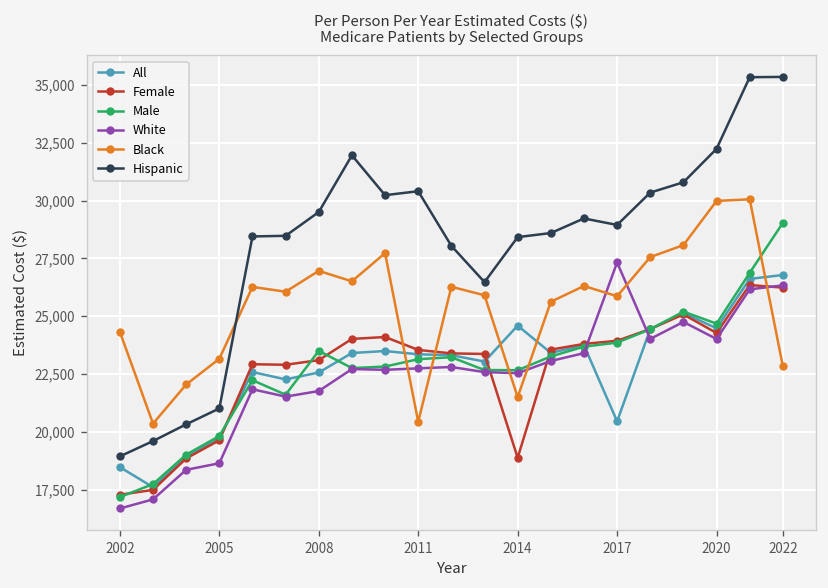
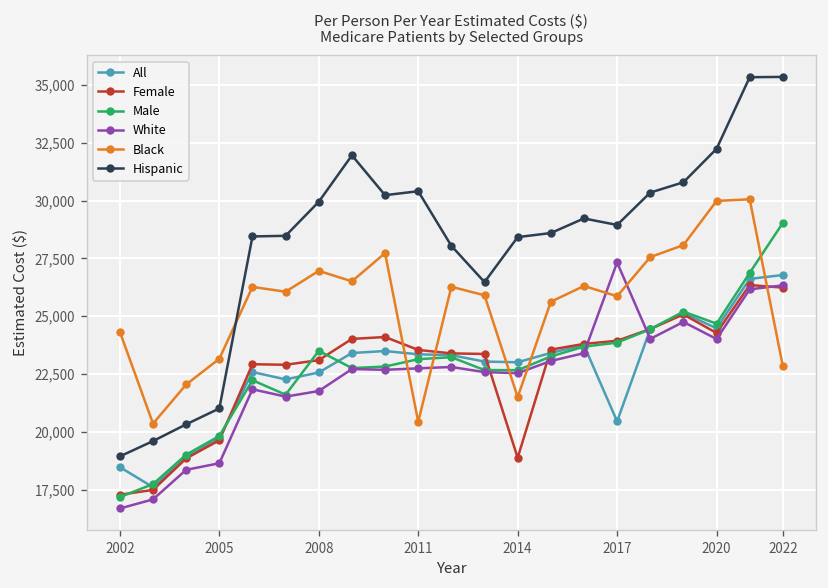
  {
    "All": {
      "2002": "18,500",
      "2008": "22,600",
      "2011": "23,400",
-     "2014": "24,600",
+     "2014": "23,000",
      "2017": "20,500",
      "2020": "24,500",
      "2022": "26,800"
    },
    "Female": {
      "2008": "23,100",
      "2011": "23,500",
      "2014": "18,900",
      "2020": "24,300"
    },
    "Male": {
      "2008": "23,500",
      "2011": "23,100",
      "2020": "24,700",
      "2022": "29,000"
    },
    "White": {
      "2002": "16,700",
      "2005": "18,600",
      "2008": "21,800",
      "2011": "22,700",
      "2017": "27,300",
      "2020": "24,000"
    },
    "Black": {
      "2002": "24,300",
      "2005": "23,200",
      "2008": "27,000",
      "2011": "20,400",
      "2014": "21,500",
      "2017": "25,900",
      "2020": "30,000",
      "2022": "22,800"
    },
    "Hispanic": {
      "2002": "18,900",
      "2005": "21,000",
-     "2008": "29,500",
+     "2008": "30,000",
      "2011": "30,400",
      "2014": "28,400",
      "2017": "28,900",
      "2020": "32,200",
      "2022": "35,400"
    }
  }
